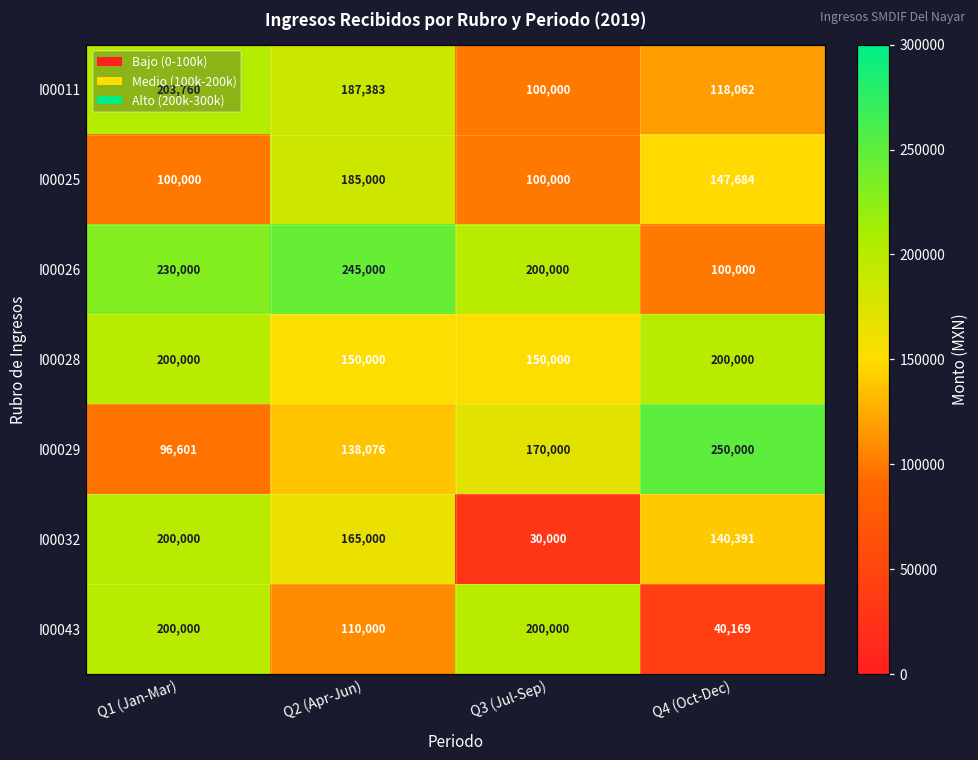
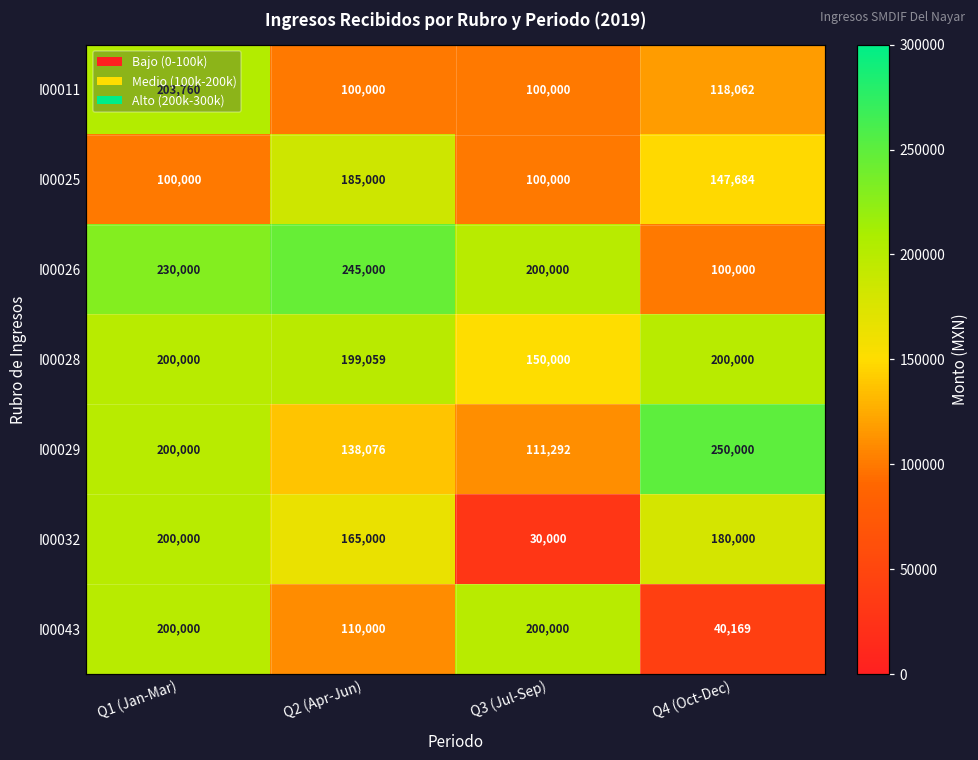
  {
    "I00011": {
-     "Q2 (Apr-Jun)": "187,383",
+     "Q2 (Apr-Jun)": "100,000",
      "Q3 (Jul-Sep)": "100,000",
      "Q4 (Oct-Dec)": "118,062"
    },
    "I00025": {
      "Q1 (Jan-Mar)": "100,000",
      "Q2 (Apr-Jun)": "185,000",
      "Q3 (Jul-Sep)": "100,000",
      "Q4 (Oct-Dec)": "147,684"
    },
    "I00026": {
      "Q1 (Jan-Mar)": "230,000",
      "Q2 (Apr-Jun)": "245,000",
      "Q3 (Jul-Sep)": "200,000",
      "Q4 (Oct-Dec)": "100,000"
    },
    "I00028": {
      "Q1 (Jan-Mar)": "200,000",
-     "Q2 (Apr-Jun)": "150,000",
+     "Q2 (Apr-Jun)": "199,059",
      "Q3 (Jul-Sep)": "150,000",
      "Q4 (Oct-Dec)": "200,000"
    },
    "I00029": {
-     "Q1 (Jan-Mar)": "96,601",
+     "Q1 (Jan-Mar)": "200,000",
      "Q2 (Apr-Jun)": "138,076",
-     "Q3 (Jul-Sep)": "170,000",
+     "Q3 (Jul-Sep)": "111,292",
      "Q4 (Oct-Dec)": "250,000"
    },
    "I00032": {
      "Q1 (Jan-Mar)": "200,000",
      "Q2 (Apr-Jun)": "165,000",
      "Q3 (Jul-Sep)": "30,000",
-     "Q4 (Oct-Dec)": "140,391"
+     "Q4 (Oct-Dec)": "180,000"
    },
    "I00043": {
      "Q1 (Jan-Mar)": "200,000",
      "Q2 (Apr-Jun)": "110,000",
      "Q3 (Jul-Sep)": "200,000",
      "Q4 (Oct-Dec)": "40,169"
    }
  }
